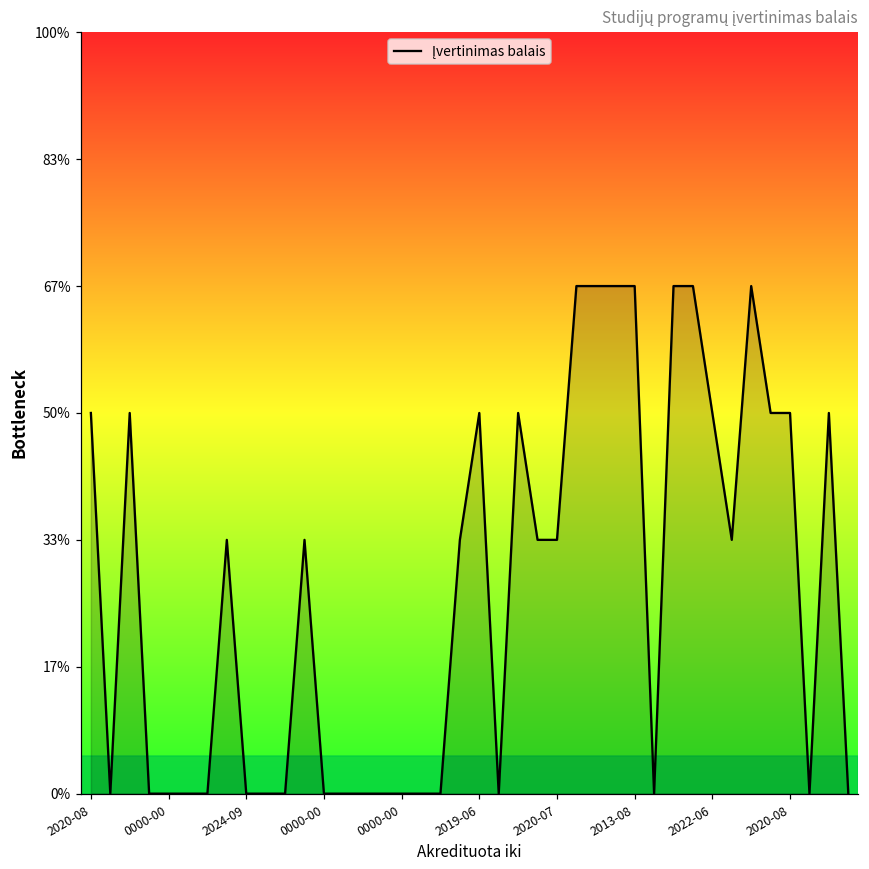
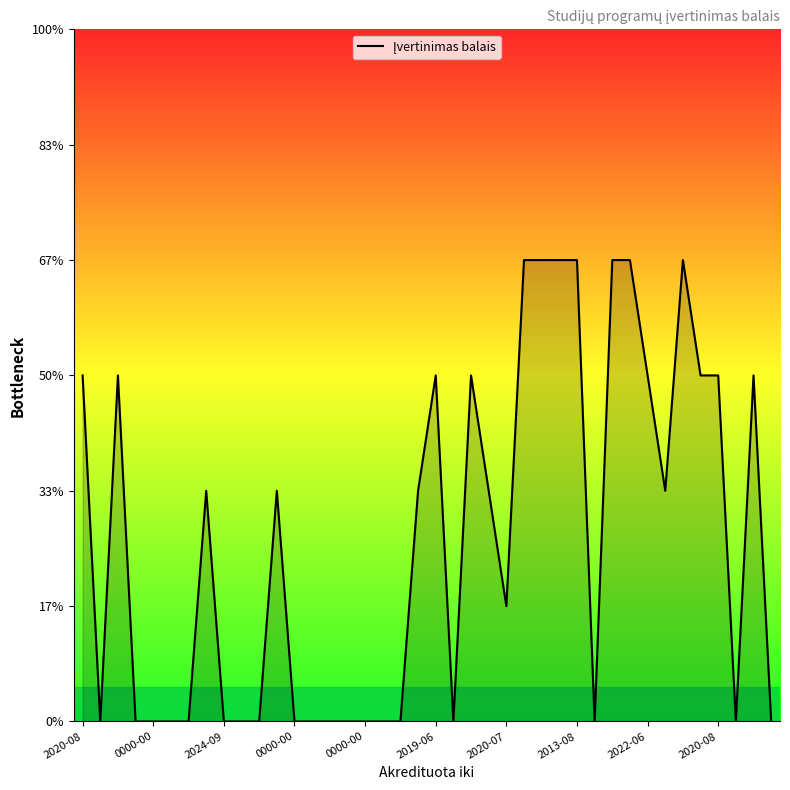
  {
    "2019-06": "50%",
-   "2020-07": "33%"
+   "2020-07": "17%"
  }
